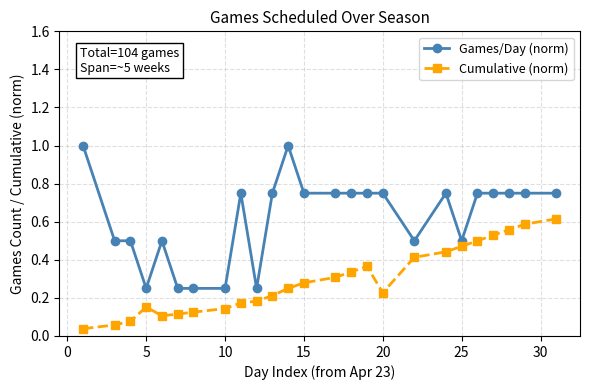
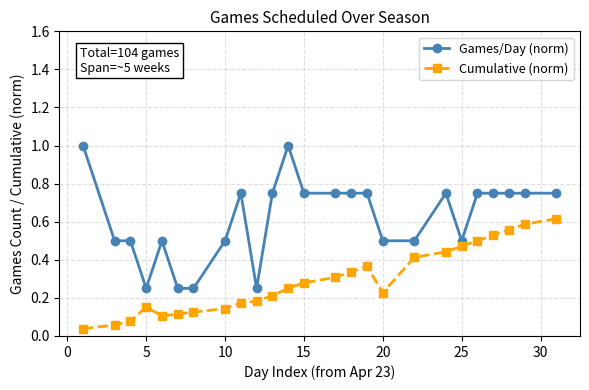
  {
    "Games/Day (norm)": {
      "5": 0.25,
-     "10": 0.25,
+     "10": 0.50,
      "15": 0.75,
-     "20": 0.75,
+     "20": 0.50,
      "25": 0.50
    },
    "Cumulative (norm)": {
      "5": 0.15,
      "10": 0.14,
      "15": 0.28,
      "20": 0.23,
      "25": 0.47
    }
  }
